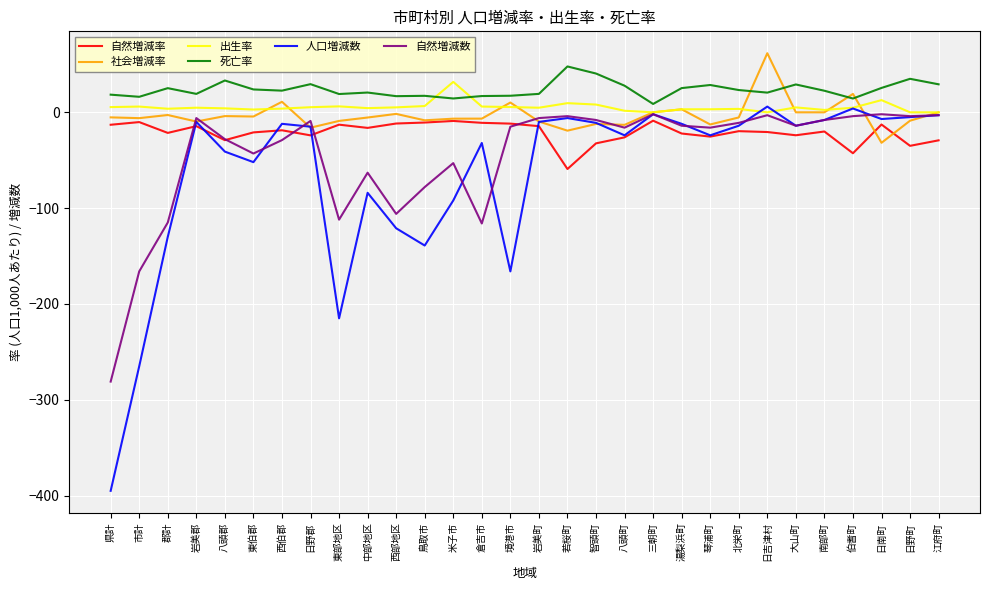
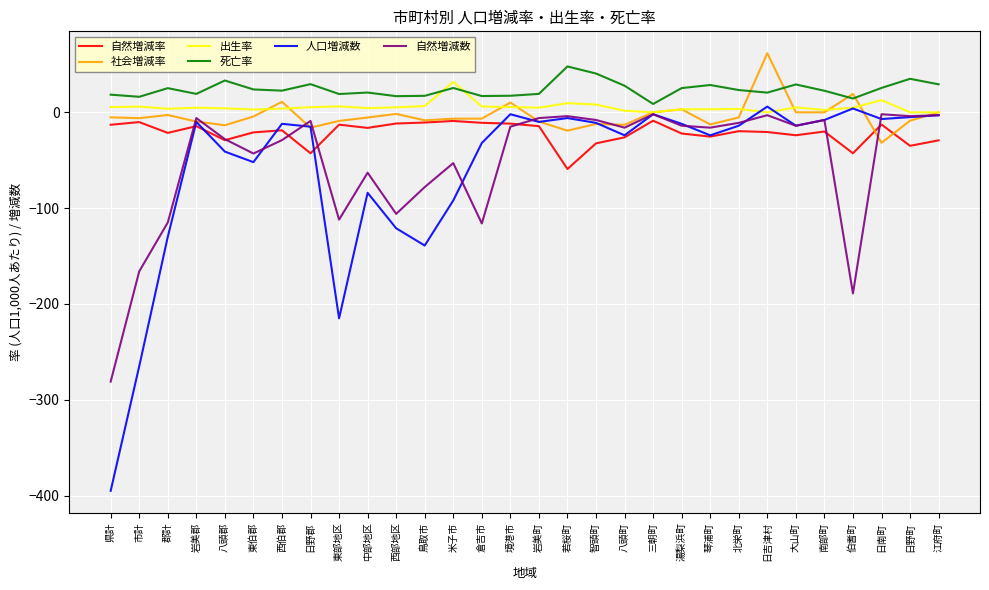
  {
    "自然増減率": {
      "県計": -10,
      "市計": -10,
      "郡計": -20,
      "岩美郡": -10,
      "東伯郡": -20,
      "西伯郡": -20,
-     "日野郡": -20,
+     "日野郡": -40,
      "東部地区": -10,
      "中部地区": -20,
      "西部地区": -10,
      "倉吉市": -10,
      "境港市": -10,
      "岩美町": -10,
      "若桜町": -60,
      "智頭町": -30,
      "三朝町": -10,
      "湯梨浜町": -20,
      "北栄町": -20,
      "日吉津村": -20,
      "大山町": -20,
      "南部町": -20,
      "伯耆町": -40,
      "日南町": -10,
      "日野町": -30,
      "江府町": -30
    },
    "社会増減率": {
      "県計": -10,
      "市計": -10,
      "郡計": 0,
-     "八頭郡": 0,
+     "八頭郡": -10,
      "東伯郡": 0,
      "西伯郡": 10,
      "東部地区": -10,
      "中部地区": -10,
      "西部地区": 0,
      "倉吉市": -10,
      "境港市": 10,
      "若桜町": -20,
      "八頭町": -10,
      "琴浦町": -10,
      "北栄町": -10,
      "日吉津村": 60,
      "大山町": 0,
      "伯耆町": 20,
      "日南町": -30,
      "日野町": -10
    },
    "出生率": {
      "県計": 10,
      "市計": 10,
      "郡計": 0,
      "岩美郡": 0,
      "八頭郡": 0,
      "東伯郡": 0,
      "西伯郡": 0,
      "日野郡": 10,
      "東部地区": 10,
      "中部地区": 0,
      "西部地区": 10,
      "鳥取市": 10,
      "米子市": 30,
      "倉吉市": 10,
      "境港市": 10,
      "岩美町": 0,
      "若桜町": 10,
      "智頭町": 10,
      "八頭町": 0,
      "琴浦町": 0,
      "北栄町": 0,
      "日吉津村": 0,
      "大山町": 10,
      "日南町": 10,
      "日野町": 0
    },
    "死亡率": {
      "県計": 20,
      "市計": 20,
      "郡計": 30,
      "岩美郡": 20,
      "八頭郡": 30,
      "東伯郡": 20,
      "西伯郡": 20,
      "日野郡": 30,
      "東部地区": 20,
      "中部地区": 20,
      "西部地区": 20,
      "鳥取市": 20,
-     "米子市": 10,
+     "米子市": 30,
      "倉吉市": 20,
      "境港市": 20,
      "岩美町": 20,
      "若桜町": 50,
      "智頭町": 40,
      "八頭町": 30,
      "三朝町": 10,
      "湯梨浜町": 30,
      "琴浦町": 30,
      "北栄町": 20,
      "日吉津村": 20,
      "大山町": 30,
      "南部町": 20,
      "伯耆町": 10,
      "日南町": 30,
      "日野町": 30,
      "江府町": 30
    },
    "人口増減数": {
      "県計": -400,
      "市計": -270,
      "郡計": -130,
      "八頭郡": -40,
      "東伯郡": -50,
      "西伯郡": -10,
      "東部地区": -220,
      "中部地区": -80,
      "西部地区": -120,
      "鳥取市": -140,
      "米子市": -90,
      "倉吉市": -30,
-     "境港市": -170,
+     "境港市": 0,
      "北栄町": -10,
      "日吉津村": 10,
      "日南町": -10
    },
    "自然増減数": {
      "県計": -280,
      "市計": -170,
      "郡計": -120,
      "岩美郡": -10,
      "東伯郡": -40,
      "西伯郡": -30,
      "日野郡": -10,
      "東部地区": -110,
      "中部地区": -60,
      "西部地区": -110,
      "鳥取市": -80,
      "米子市": -50,
      "倉吉市": -120,
      "境港市": -20,
      "岩美町": -10,
      "智頭町": -10,
      "八頭町": -20,
      "琴浦町": -20,
      "北栄町": -10,
      "日吉津村": 0,
-     "伯耆町": 0,
+     "伯耆町": -190,
      "日南町": 0
    }
  }
